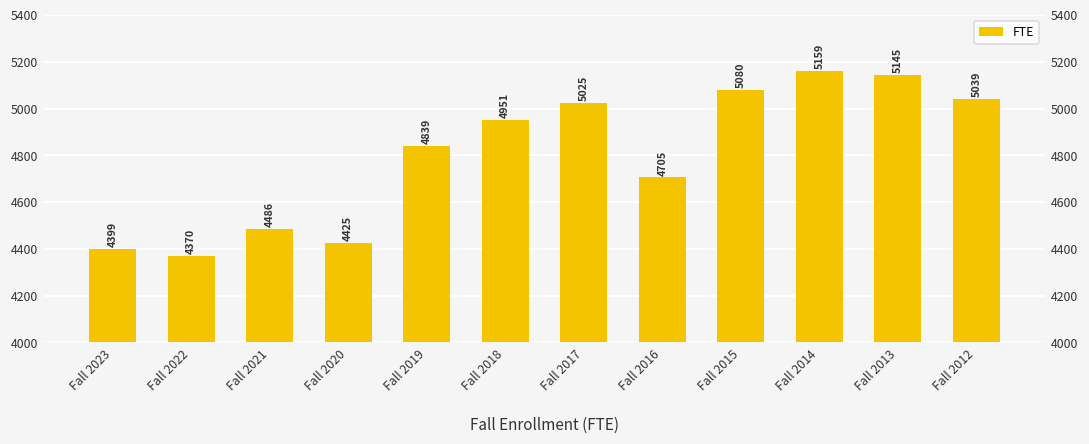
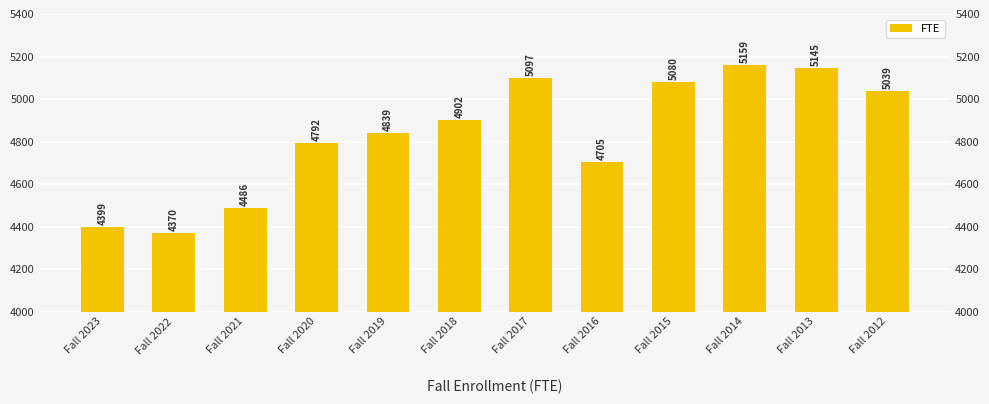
  {
    "Fall 2023": 4399,
    "Fall 2022": 4370,
    "Fall 2021": 4486,
-   "Fall 2020": 4425,
+   "Fall 2020": 4792,
    "Fall 2019": 4839,
-   "Fall 2018": 4951,
-   "Fall 2017": 5025,
+   "Fall 2018": 4902,
+   "Fall 2017": 5097,
    "Fall 2016": 4705,
    "Fall 2015": 5080,
    "Fall 2014": 5159,
    "Fall 2013": 5145,
    "Fall 2012": 5039
  }
